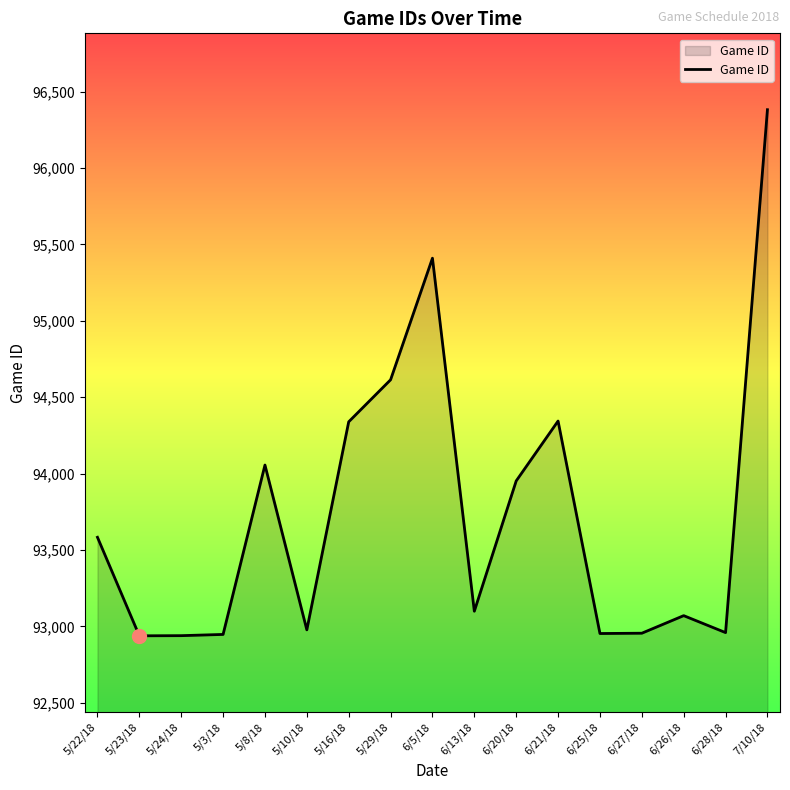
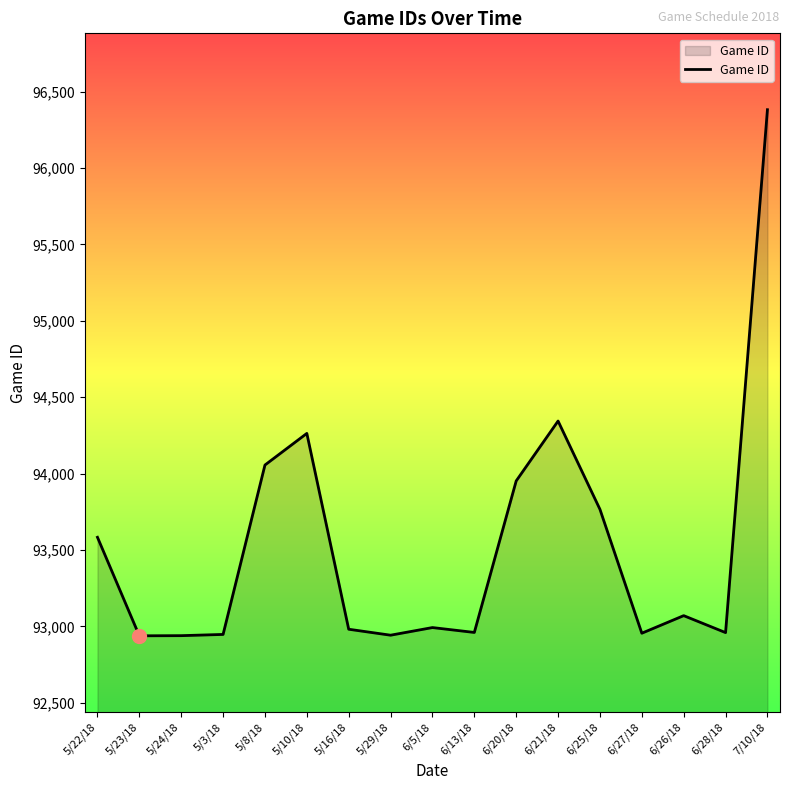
  {
    "Game ID": {
      "5/22/18": "93,580",
      "5/24/18": "92,940",
      "5/3/18": "92,950",
      "5/8/18": "94,060",
-     "5/10/18": "92,980",
-     "5/16/18": "94,340",
-     "5/29/18": "94,610",
-     "6/5/18": "95,410",
-     "6/13/18": "93,100",
+     "5/10/18": "94,260",
+     "5/16/18": "92,980",
+     "5/29/18": "92,940",
+     "6/5/18": "92,990",
+     "6/13/18": "92,960",
      "6/20/18": "93,950",
      "6/21/18": "94,340",
-     "6/25/18": "92,950",
+     "6/25/18": "93,770",
      "6/27/18": "92,960",
      "6/26/18": "93,070",
      "6/28/18": "92,960",
      "7/10/18": "96,380"
    }
  }
